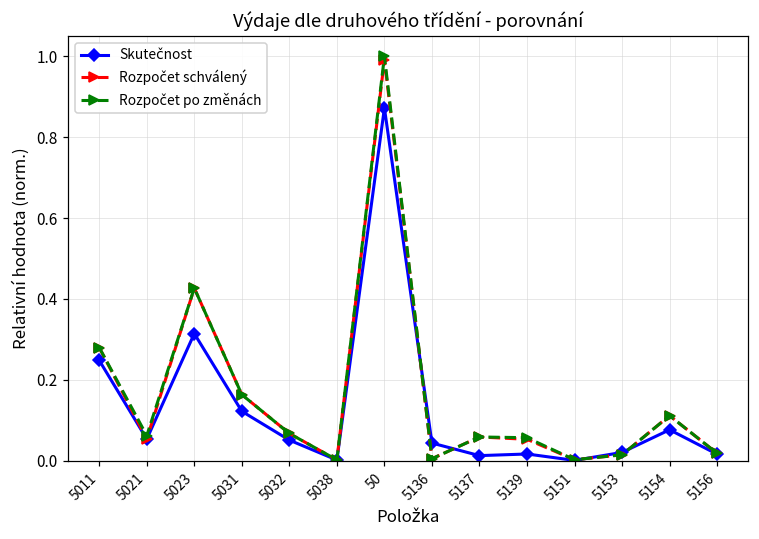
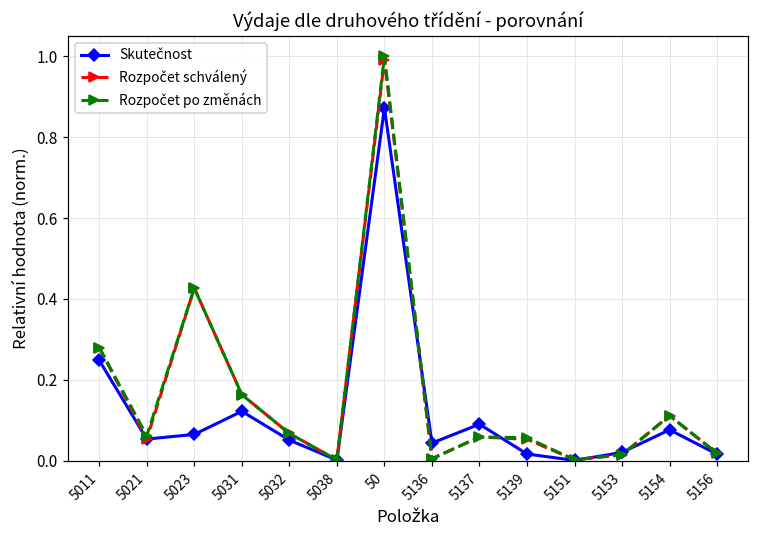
  {
    "Skutečnost": {
      "5011": 0.25,
-     "5023": 0.31,
+     "5023": 0.06,
      "5031": 0.12,
      "5032": 0.05,
      "50": 0.87,
      "5136": 0.04,
-     "5137": 0.01,
+     "5137": 0.09,
      "5139": 0.02,
      "5154": 0.08
    },
    "Rozpočet schválený": {
      "50": 0.99
    },
    "Rozpočet po změnách": {
      "5021": 0.06,
      "50": 1.00
    }
  }
